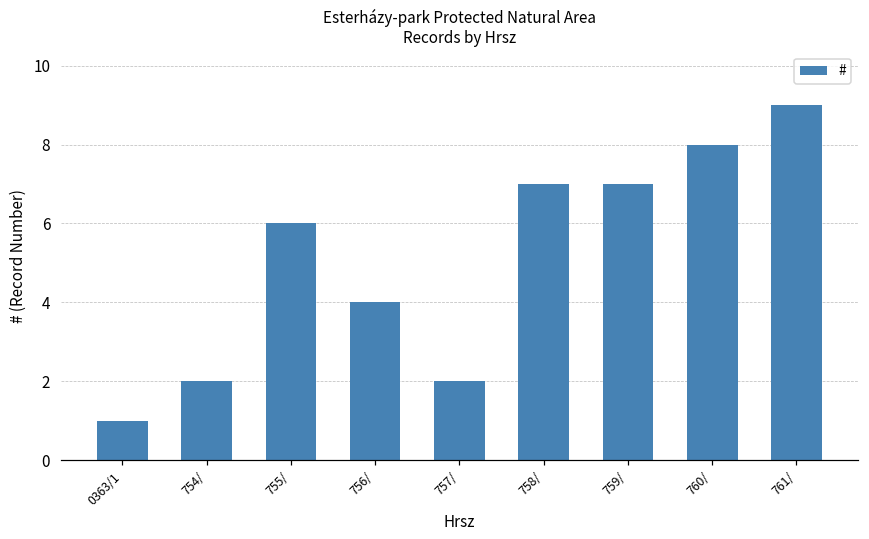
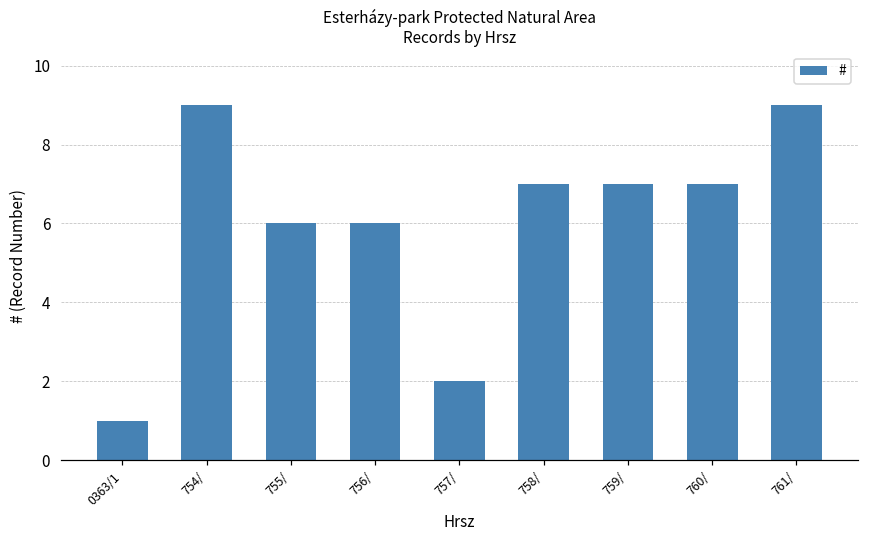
  {
    "0363/1": 1,
-   "754/": 2,
+   "754/": 9,
    "755/": 6,
-   "756/": 4,
+   "756/": 6,
    "757/": 2,
    "758/": 7,
    "759/": 7,
-   "760/": 8,
+   "760/": 7,
    "761/": 9
  }
